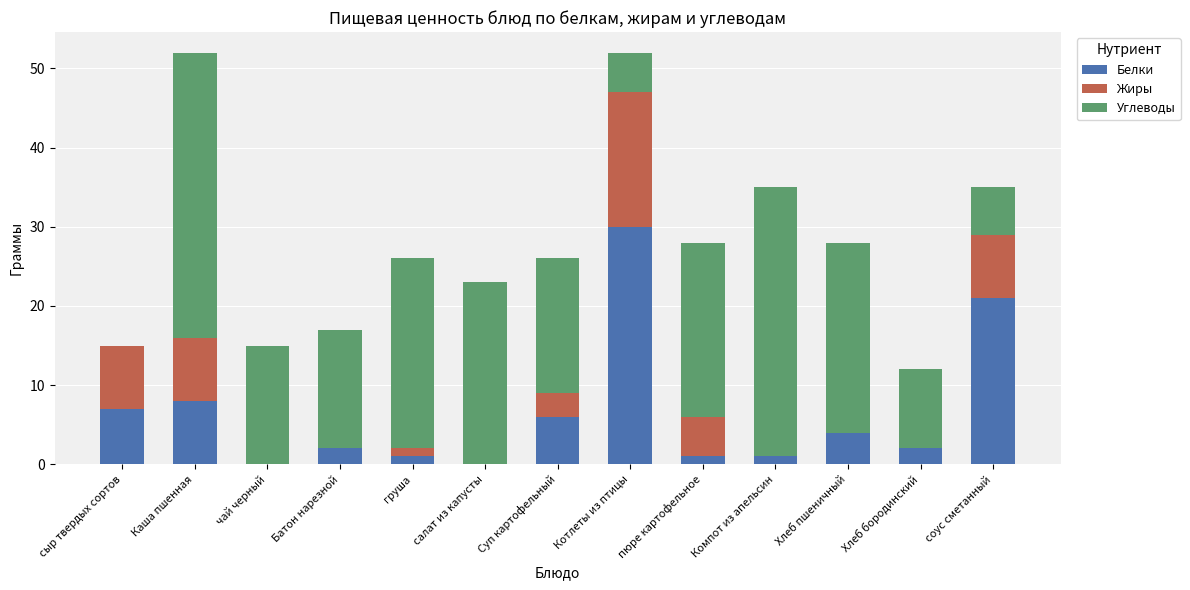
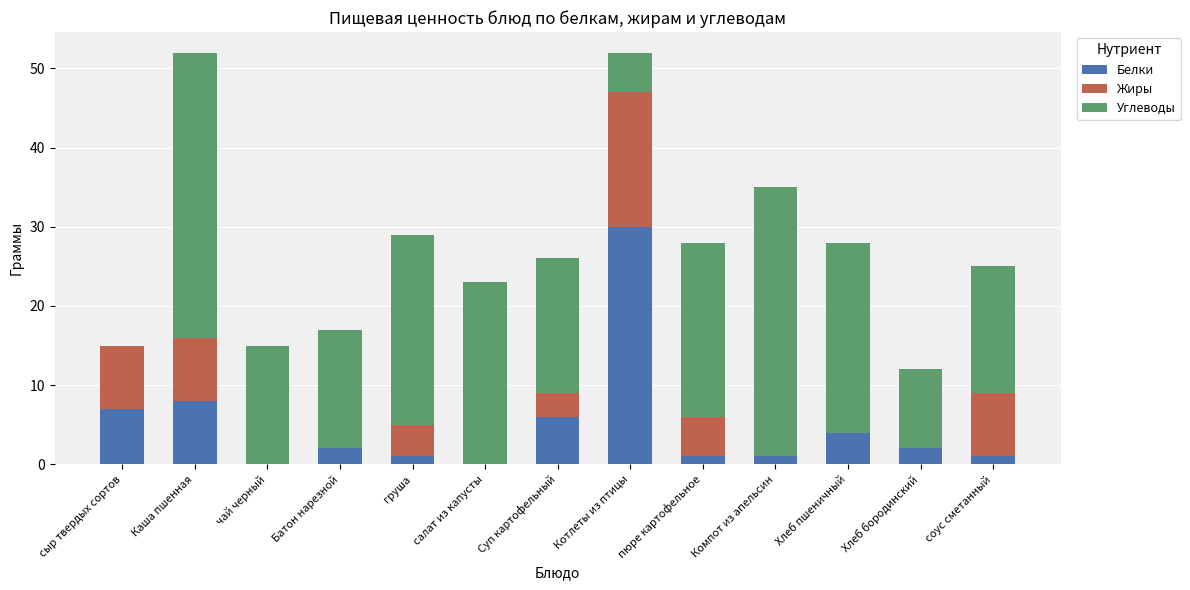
  {
    "Белки": {
      "сыр твердых сортов": 7,
      "Каша пшенная": 8,
      "чай черный": 0,
      "Батон нарезной": 2,
      "груша": 1,
      "салат из капусты": 0,
      "Суп картофельный": 6,
      "Котлеты из птицы": 30,
      "пюре картофельное": 1,
      "Компот из апельсин": 1,
      "Хлеб пшеничный": 4,
      "Хлеб бородинский": 2,
-     "соус сметанный": 21
+     "соус сметанный": 1
    },
    "Жиры": {
      "сыр твердых сортов": 8,
      "Каша пшенная": 8,
      "чай черный": 0,
      "Батон нарезной": 0,
-     "груша": 1,
+     "груша": 4,
      "салат из капусты": 0,
      "Суп картофельный": 3,
      "Котлеты из птицы": 17,
      "пюре картофельное": 5,
      "Компот из апельсин": 0,
      "Хлеб пшеничный": 0,
      "Хлеб бородинский": 0,
      "соус сметанный": 8
    },
    "Углеводы": {
      "сыр твердых сортов": 0,
      "Каша пшенная": 36,
      "чай черный": 15,
      "Батон нарезной": 15,
      "груша": 24,
      "салат из капусты": 23,
      "Суп картофельный": 17,
      "Котлеты из птицы": 5,
      "пюре картофельное": 22,
      "Компот из апельсин": 34,
      "Хлеб пшеничный": 24,
      "Хлеб бородинский": 10,
-     "соус сметанный": 6
+     "соус сметанный": 16
    }
  }
